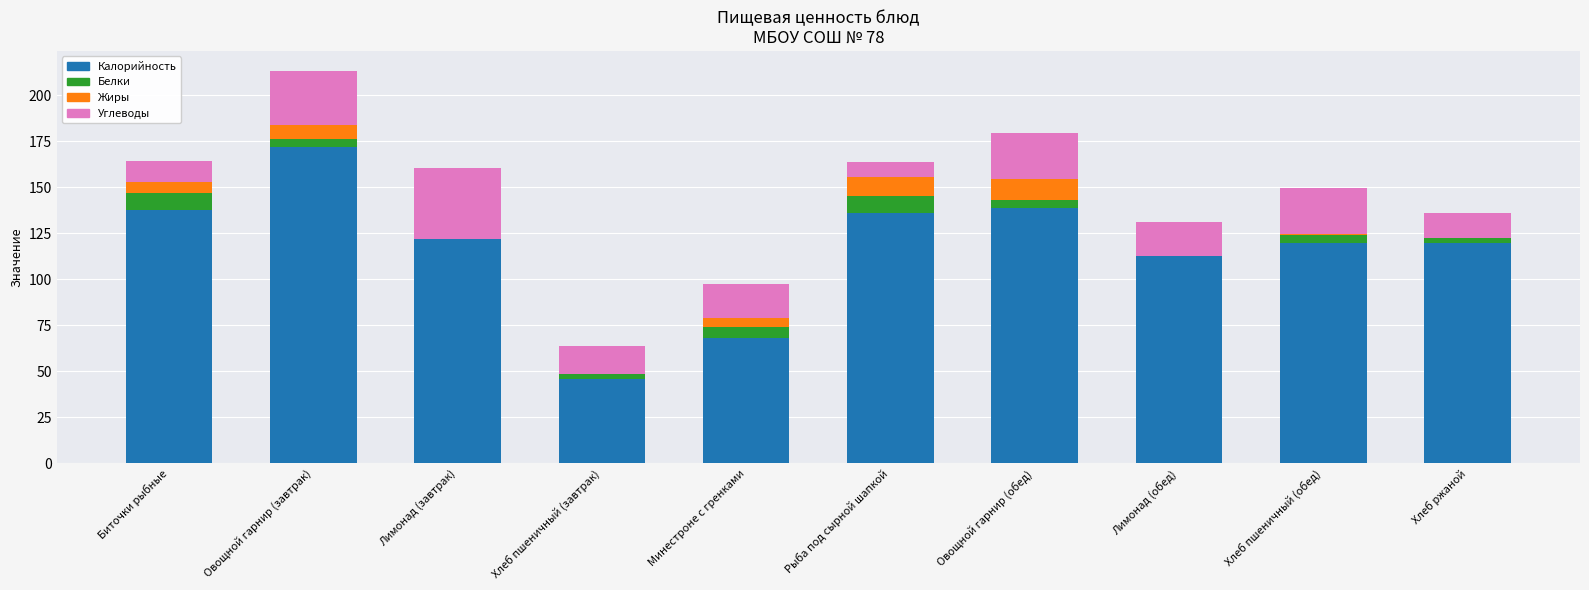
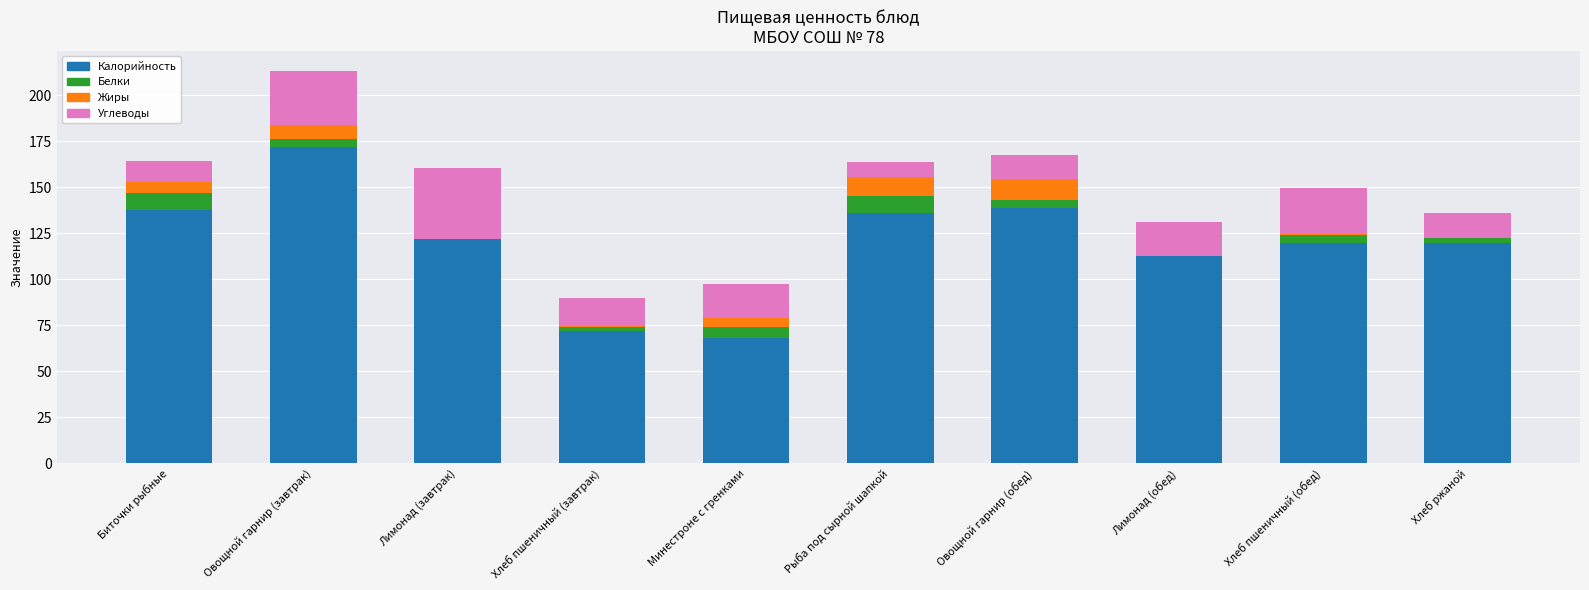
  {
    "Калорийность": {
      "Биточки рыбные": 138,
      "Овощной гарнир (завтрак)": 172,
      "Лимонад (завтрак)": 122,
-     "Хлеб пшеничный (завтрак)": 46,
+     "Хлеб пшеничный (завтрак)": 72,
      "Минестроне с гренками": 68,
      "Рыба под сырной шапкой": 136,
      "Овощной гарнир (обед)": 139,
      "Лимонад (обед)": 113,
      "Хлеб пшеничный (обед)": 120,
      "Хлеб ржаной": 120
    },
    "Белки": {
      "Биточки рыбные": 9,
      "Овощной гарнир (завтрак)": 4,
      "Лимонад (завтрак)": 0,
      "Хлеб пшеничный (завтрак)": 2,
      "Минестроне с гренками": 6,
      "Рыба под сырной шапкой": 9,
      "Овощной гарнир (обед)": 4,
      "Лимонад (обед)": 0,
      "Хлеб пшеничный (обед)": 4,
      "Хлеб ржаной": 2
    },
    "Жиры": {
      "Биточки рыбные": 6,
      "Овощной гарнир (завтрак)": 8,
      "Лимонад (завтрак)": 0,
      "Минестроне с гренками": 5,
      "Рыба под сырной шапкой": 11,
      "Овощной гарнир (обед)": 11,
      "Лимонад (обед)": 0
    },
    "Углеводы": {
      "Биточки рыбные": 11,
      "Овощной гарнир (завтрак)": 29,
      "Лимонад (завтрак)": 39,
      "Хлеб пшеничный (завтрак)": 15,
      "Минестроне с гренками": 19,
      "Рыба под сырной шапкой": 8,
-     "Овощной гарнир (обед)": 25,
+     "Овощной гарнир (обед)": 13,
      "Лимонад (обед)": 18,
      "Хлеб пшеничный (обед)": 25,
      "Хлеб ржаной": 14
    }
  }
